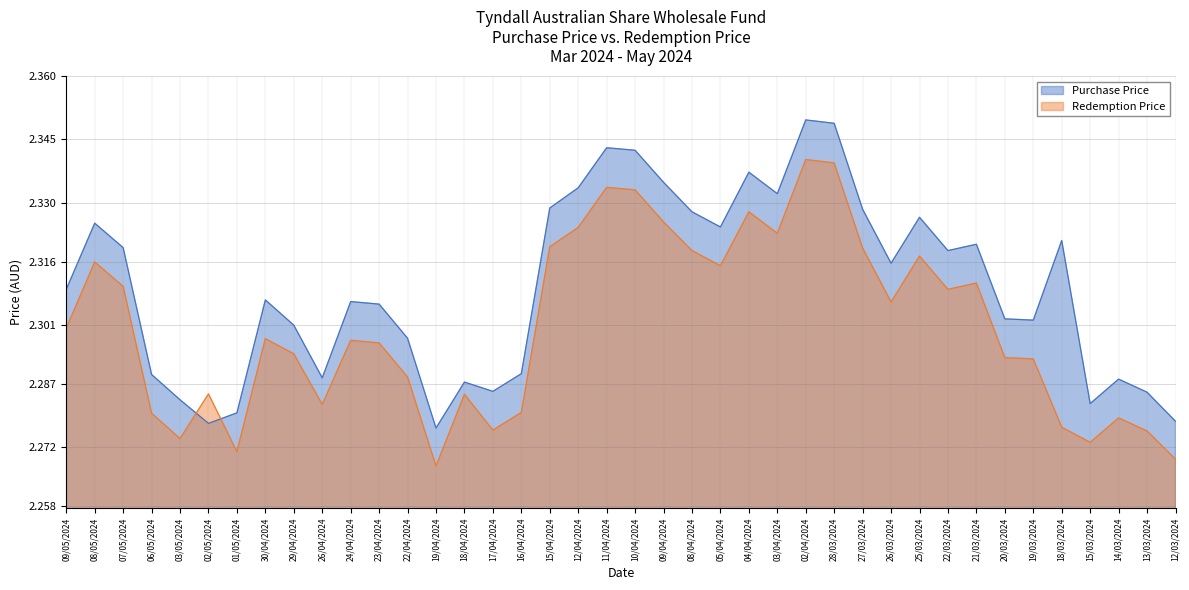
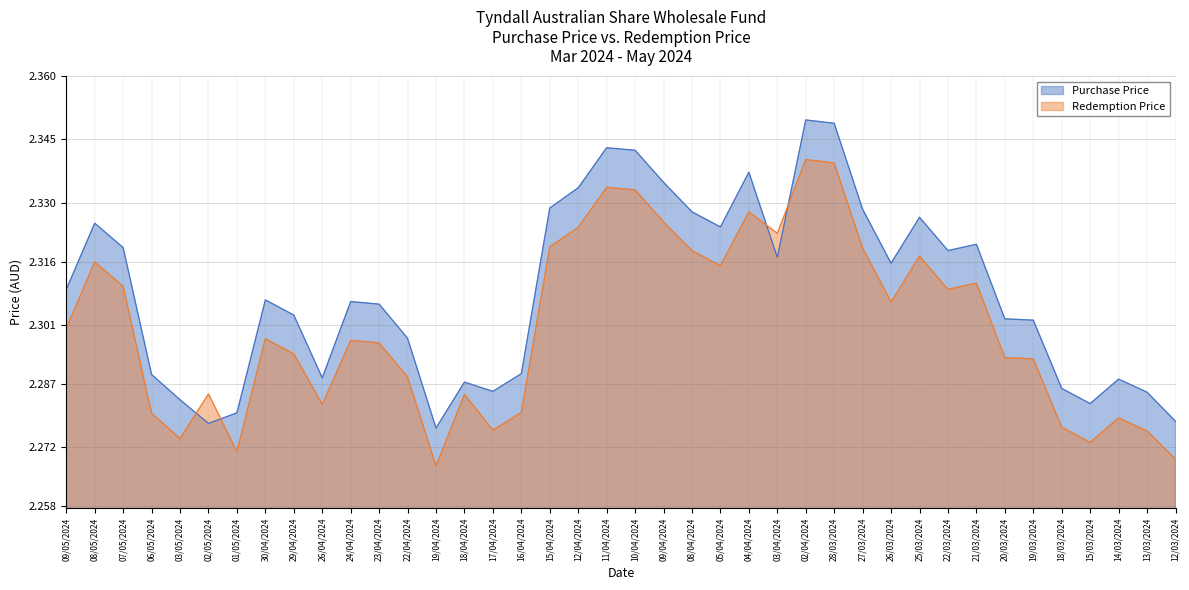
  {
    "Purchase Price": {
      "09/05/2024": 2.309,
      "08/05/2024": 2.325,
      "07/05/2024": 2.319,
      "06/05/2024": 2.289,
      "03/05/2024": 2.283,
      "02/05/2024": 2.278,
      "01/05/2024": 2.280,
      "30/04/2024": 2.307,
-     "29/04/2024": 2.301,
+     "29/04/2024": 2.303,
      "26/04/2024": 2.288,
      "24/04/2024": 2.307,
      "23/04/2024": 2.306,
      "22/04/2024": 2.298,
      "19/04/2024": 2.277,
      "18/04/2024": 2.287,
      "17/04/2024": 2.285,
      "16/04/2024": 2.289,
      "15/04/2024": 2.329,
      "12/04/2024": 2.334,
      "11/04/2024": 2.343,
      "10/04/2024": 2.342,
      "09/04/2024": 2.335,
      "08/04/2024": 2.328,
      "05/04/2024": 2.324,
      "04/04/2024": 2.337,
-     "03/04/2024": 2.332,
+     "03/04/2024": 2.317,
      "02/04/2024": 2.350,
      "28/03/2024": 2.349,
      "27/03/2024": 2.328,
      "26/03/2024": 2.316,
      "25/03/2024": 2.327,
      "22/03/2024": 2.319,
      "21/03/2024": 2.320,
      "20/03/2024": 2.302,
      "19/03/2024": 2.302,
-     "18/03/2024": 2.321,
+     "18/03/2024": 2.286,
      "15/03/2024": 2.282,
      "14/03/2024": 2.288,
      "13/03/2024": 2.285,
      "12/03/2024": 2.278
    },
    "Redemption Price": {
      "09/05/2024": 2.300,
      "08/05/2024": 2.316,
      "07/05/2024": 2.310,
      "06/05/2024": 2.280,
      "03/05/2024": 2.274,
      "02/05/2024": 2.285,
      "01/05/2024": 2.271,
      "30/04/2024": 2.298,
      "29/04/2024": 2.294,
      "26/04/2024": 2.282,
      "24/04/2024": 2.297,
      "23/04/2024": 2.297,
      "22/04/2024": 2.289,
      "19/04/2024": 2.268,
      "18/04/2024": 2.285,
      "17/04/2024": 2.276,
      "16/04/2024": 2.280,
      "15/04/2024": 2.320,
      "12/04/2024": 2.324,
      "11/04/2024": 2.334,
      "10/04/2024": 2.333,
      "09/04/2024": 2.325,
      "08/04/2024": 2.319,
      "05/04/2024": 2.315,
      "04/04/2024": 2.328,
      "03/04/2024": 2.323,
      "02/04/2024": 2.340,
      "28/03/2024": 2.339,
      "27/03/2024": 2.319,
      "26/03/2024": 2.306,
      "25/03/2024": 2.317,
      "22/03/2024": 2.309,
      "21/03/2024": 2.311,
      "20/03/2024": 2.293,
      "19/03/2024": 2.293,
      "18/03/2024": 2.277,
      "15/03/2024": 2.273,
      "14/03/2024": 2.279,
      "13/03/2024": 2.276,
      "12/03/2024": 2.269
    }
  }
